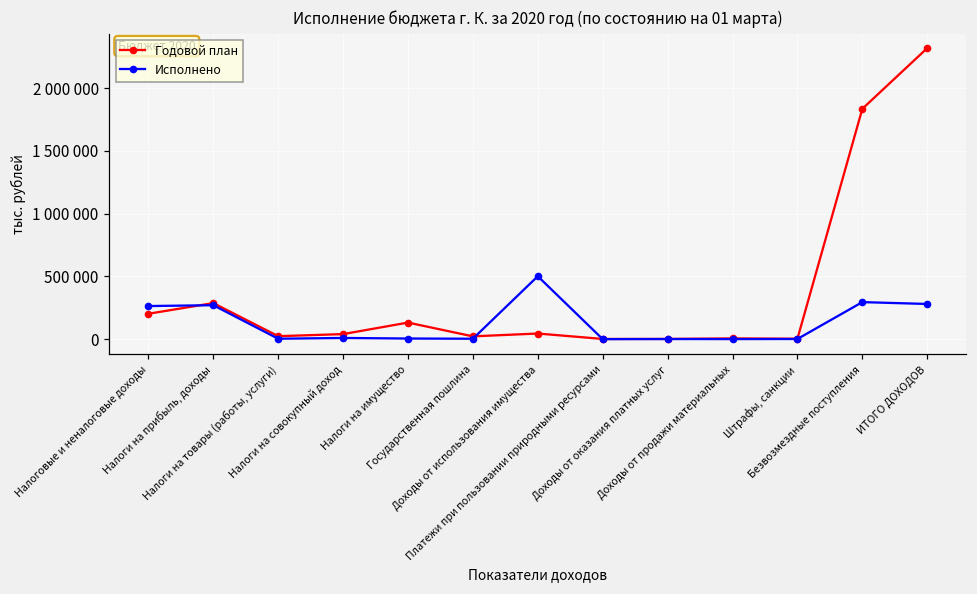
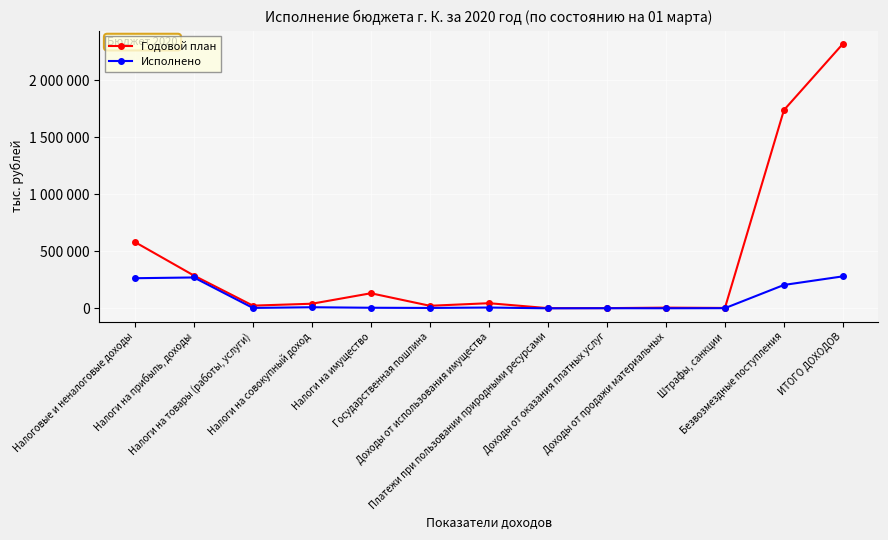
  {
    "Годовой план": {
-     "Налоговые и неналоговые доходы": 200000,
+     "Налоговые и неналоговые доходы": 580000,
      "Налоги на совокупный доход": 40000,
      "Налоги на имущество": 130000,
      "Доходы от использования имущества": 40000,
-     "Безвозмездные поступления": 1840000,
+     "Безвозмездные поступления": 1740000,
      "ИТОГО ДОХОДОВ": 2320000
    },
    "Исполнено": {
      "Налоговые и неналоговые доходы": 260000,
      "Налоги на совокупный доход": 10000,
      "Налоги на имущество": 0,
-     "Доходы от использования имущества": 500000,
-     "Безвозмездные поступления": 300000,
+     "Доходы от использования имущества": 10000,
+     "Безвозмездные поступления": 200000,
      "ИТОГО ДОХОДОВ": 280000
    }
  }
